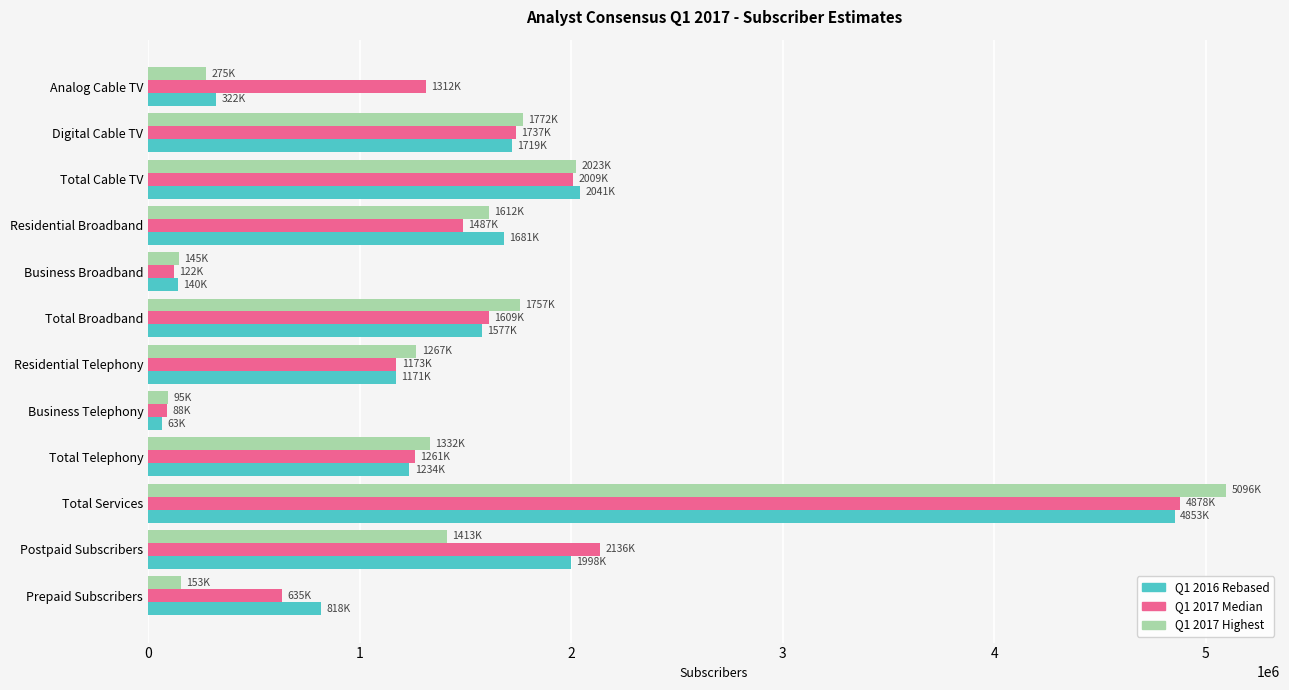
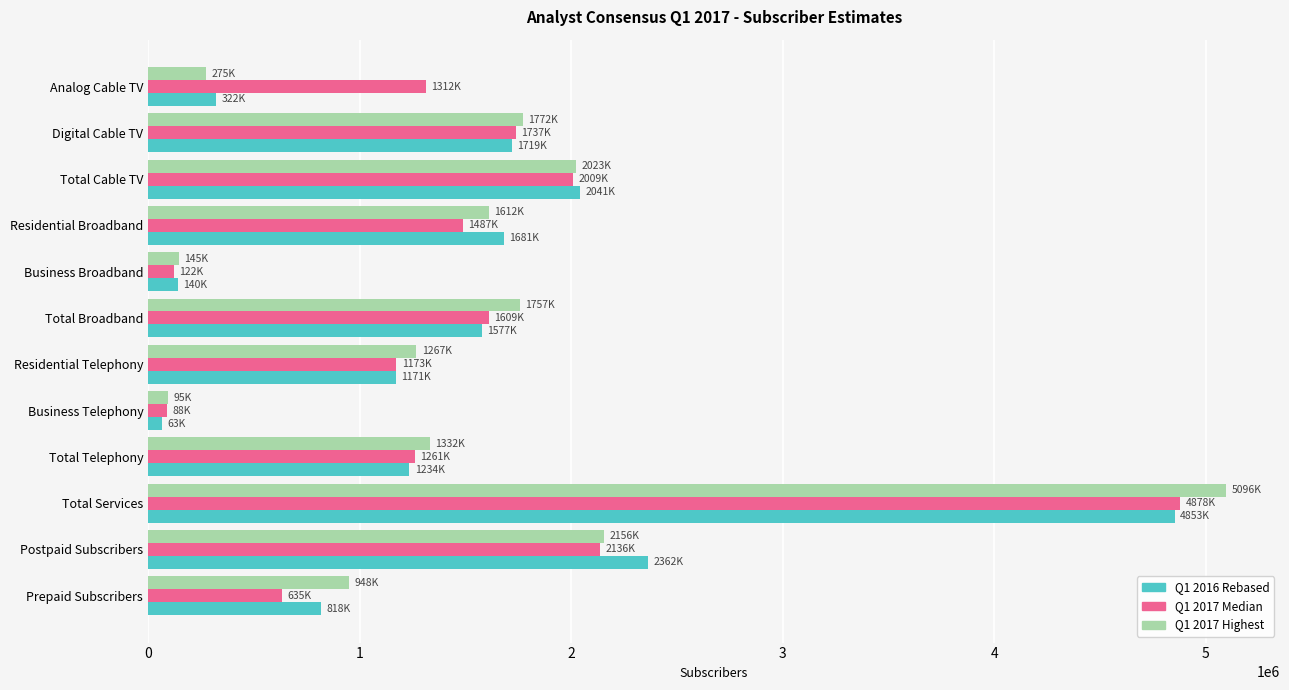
  {
    "Q1 2016 Rebased": {
      "Analog Cable TV": "322K",
      "Digital Cable TV": "1719K",
      "Total Cable TV": "2041K",
      "Residential Broadband": "1681K",
      "Business Broadband": "140K",
      "Total Broadband": "1577K",
      "Residential Telephony": "1171K",
      "Business Telephony": "63K",
      "Total Telephony": "1234K",
      "Total Services": "4853K",
-     "Postpaid Subscribers": "1998K",
+     "Postpaid Subscribers": "2362K",
      "Prepaid Subscribers": "818K"
    },
    "Q1 2017 Median": {
      "Analog Cable TV": "1312K",
      "Digital Cable TV": "1737K",
      "Total Cable TV": "2009K",
      "Residential Broadband": "1487K",
      "Business Broadband": "122K",
      "Total Broadband": "1609K",
      "Residential Telephony": "1173K",
      "Business Telephony": "88K",
      "Total Telephony": "1261K",
      "Total Services": "4878K",
      "Postpaid Subscribers": "2136K",
      "Prepaid Subscribers": "635K"
    },
    "Q1 2017 Highest": {
      "Analog Cable TV": "275K",
      "Digital Cable TV": "1772K",
      "Total Cable TV": "2023K",
      "Residential Broadband": "1612K",
      "Business Broadband": "145K",
      "Total Broadband": "1757K",
      "Residential Telephony": "1267K",
      "Business Telephony": "95K",
      "Total Telephony": "1332K",
      "Total Services": "5096K",
-     "Postpaid Subscribers": "1413K",
-     "Prepaid Subscribers": "153K"
+     "Postpaid Subscribers": "2156K",
+     "Prepaid Subscribers": "948K"
    }
  }
